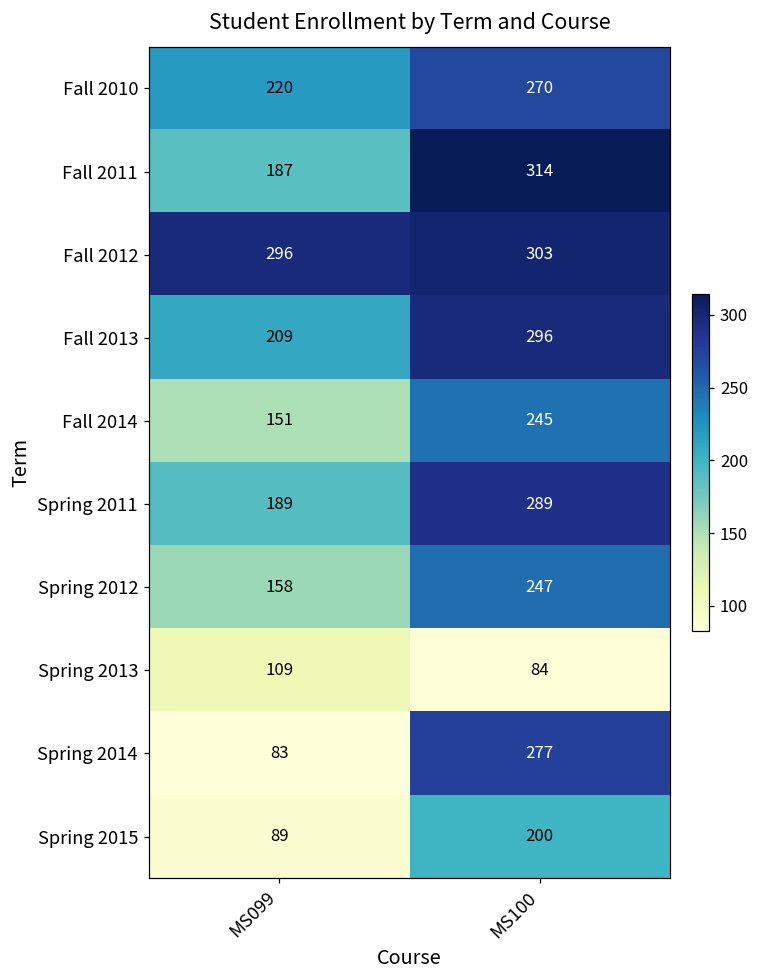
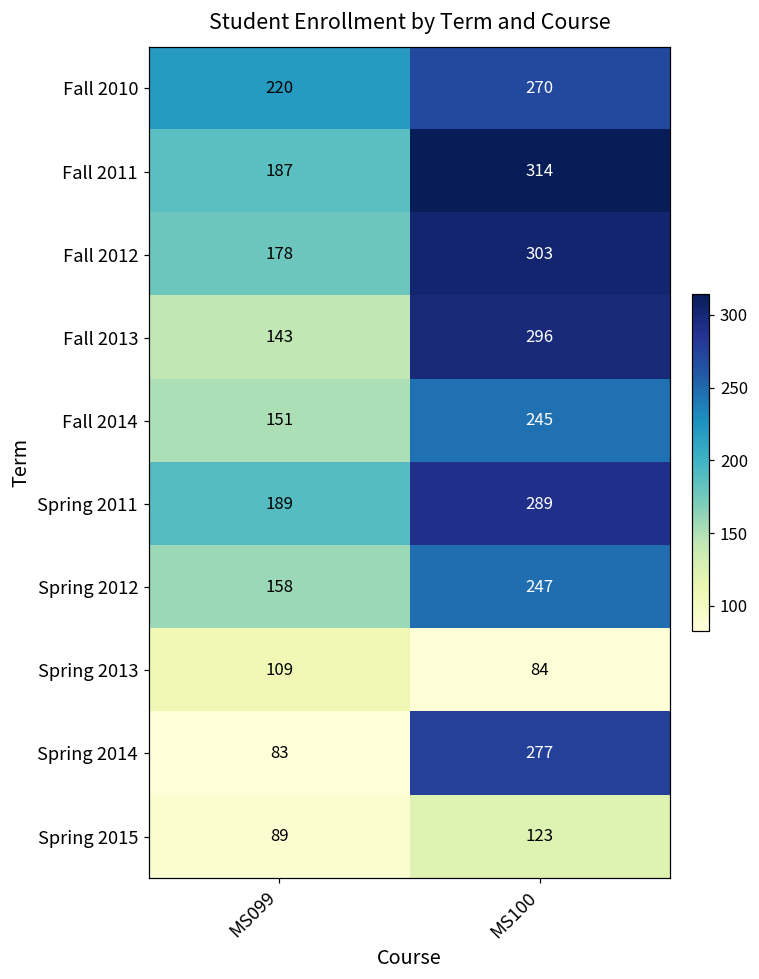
  {
    "Fall 2010": {
      "MS099": 220,
      "MS100": 270
    },
    "Fall 2011": {
      "MS099": 187,
      "MS100": 314
    },
    "Fall 2012": {
-     "MS099": 296,
+     "MS099": 178,
      "MS100": 303
    },
    "Fall 2013": {
-     "MS099": 209,
+     "MS099": 143,
      "MS100": 296
    },
    "Fall 2014": {
      "MS099": 151,
      "MS100": 245
    },
    "Spring 2011": {
      "MS099": 189,
      "MS100": 289
    },
    "Spring 2012": {
      "MS099": 158,
      "MS100": 247
    },
    "Spring 2013": {
      "MS099": 109,
      "MS100": 84
    },
    "Spring 2014": {
      "MS099": 83,
      "MS100": 277
    },
    "Spring 2015": {
      "MS099": 89,
-     "MS100": 200
+     "MS100": 123
    }
  }
